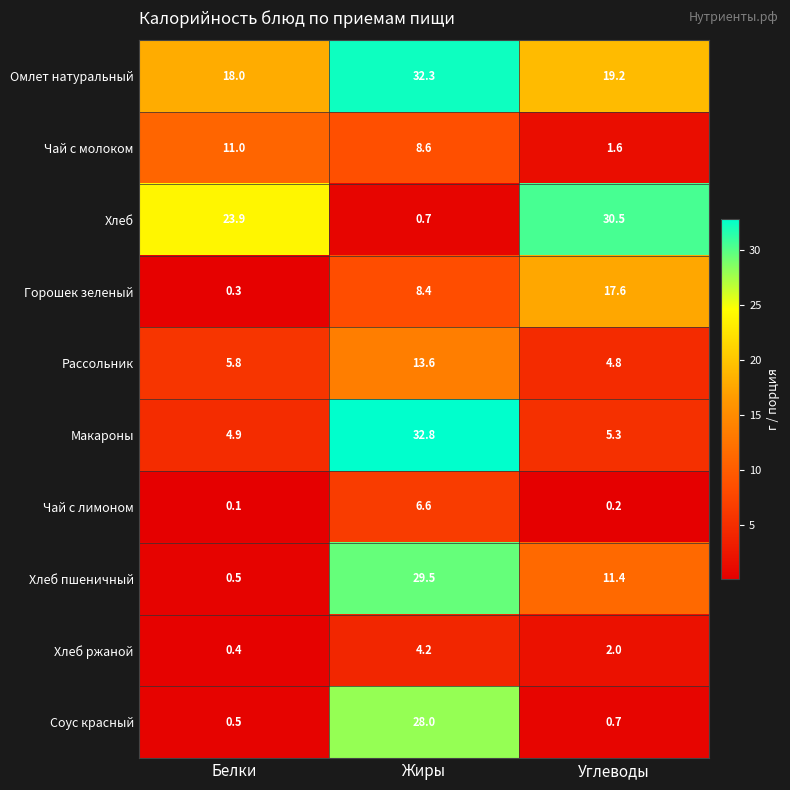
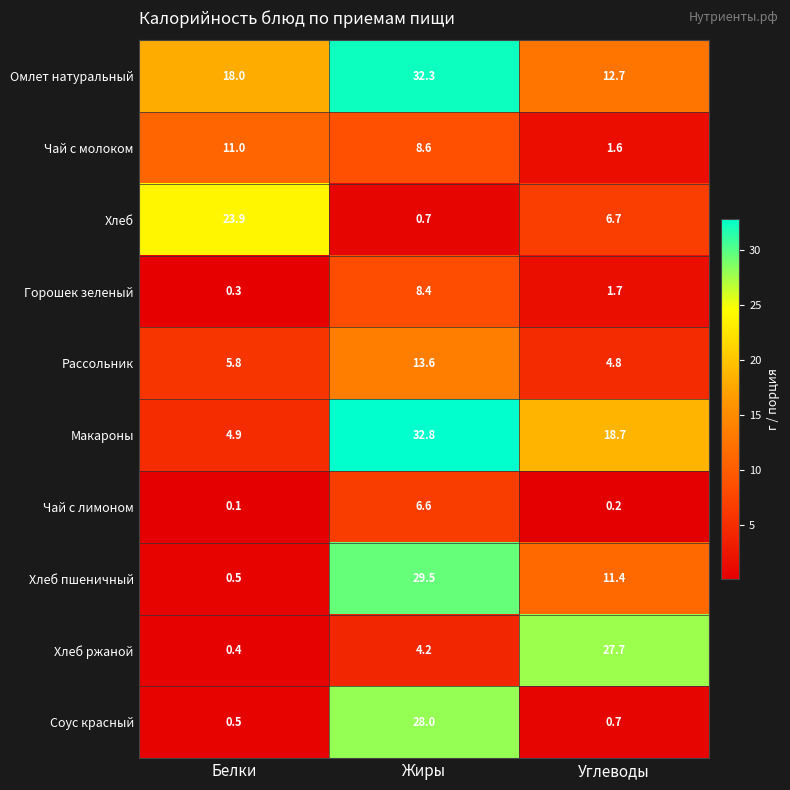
  {
    "Омлет натуральный": {
      "Белки": 18.0,
      "Жиры": 32.3,
-     "Углеводы": 19.2
+     "Углеводы": 12.7
    },
    "Чай с молоком": {
      "Белки": 11.0,
      "Жиры": 8.6,
      "Углеводы": 1.6
    },
    "Хлеб": {
      "Белки": 23.9,
      "Жиры": 0.7,
-     "Углеводы": 30.5
+     "Углеводы": 6.7
    },
    "Горошек зеленый": {
      "Белки": 0.3,
      "Жиры": 8.4,
-     "Углеводы": 17.6
+     "Углеводы": 1.7
    },
    "Рассольник": {
      "Белки": 5.8,
      "Жиры": 13.6,
      "Углеводы": 4.8
    },
    "Макароны": {
      "Белки": 4.9,
      "Жиры": 32.8,
-     "Углеводы": 5.3
+     "Углеводы": 18.7
    },
    "Чай с лимоном": {
      "Белки": 0.1,
      "Жиры": 6.6,
      "Углеводы": 0.2
    },
    "Хлеб пшеничный": {
      "Белки": 0.5,
      "Жиры": 29.5,
      "Углеводы": 11.4
    },
    "Хлеб ржаной": {
      "Белки": 0.4,
      "Жиры": 4.2,
-     "Углеводы": 2.0
+     "Углеводы": 27.7
    },
    "Соус красный": {
      "Белки": 0.5,
      "Жиры": 28.0,
      "Углеводы": 0.7
    }
  }
